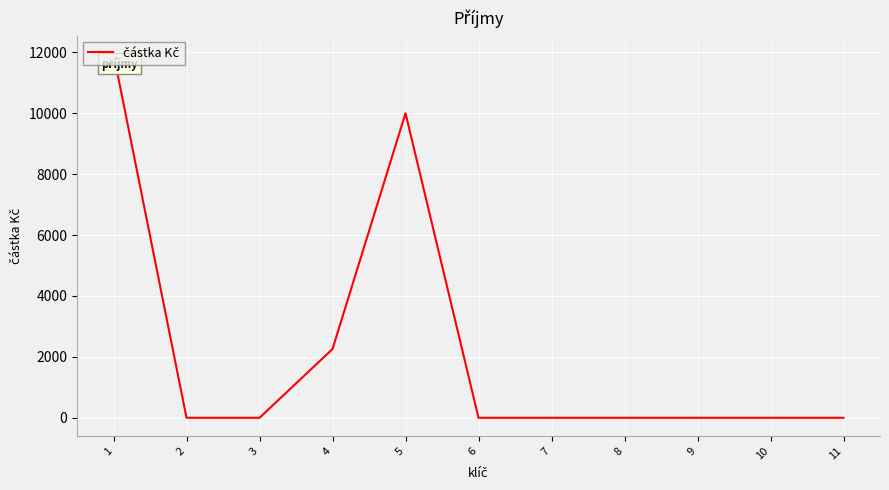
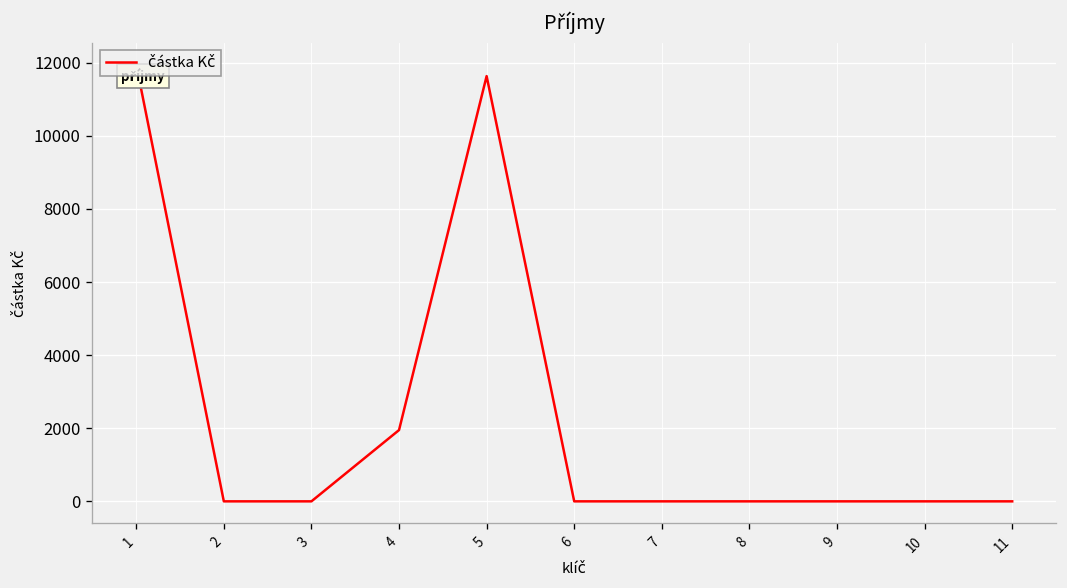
  {
    "2": 0,
    "3": 0,
-   "4": 2300,
-   "5": 10000,
+   "4": 2000,
+   "5": 11600,
    "6": 0,
    "7": 0,
    "8": 0,
    "9": 0,
    "10": 0,
    "11": 0
  }
